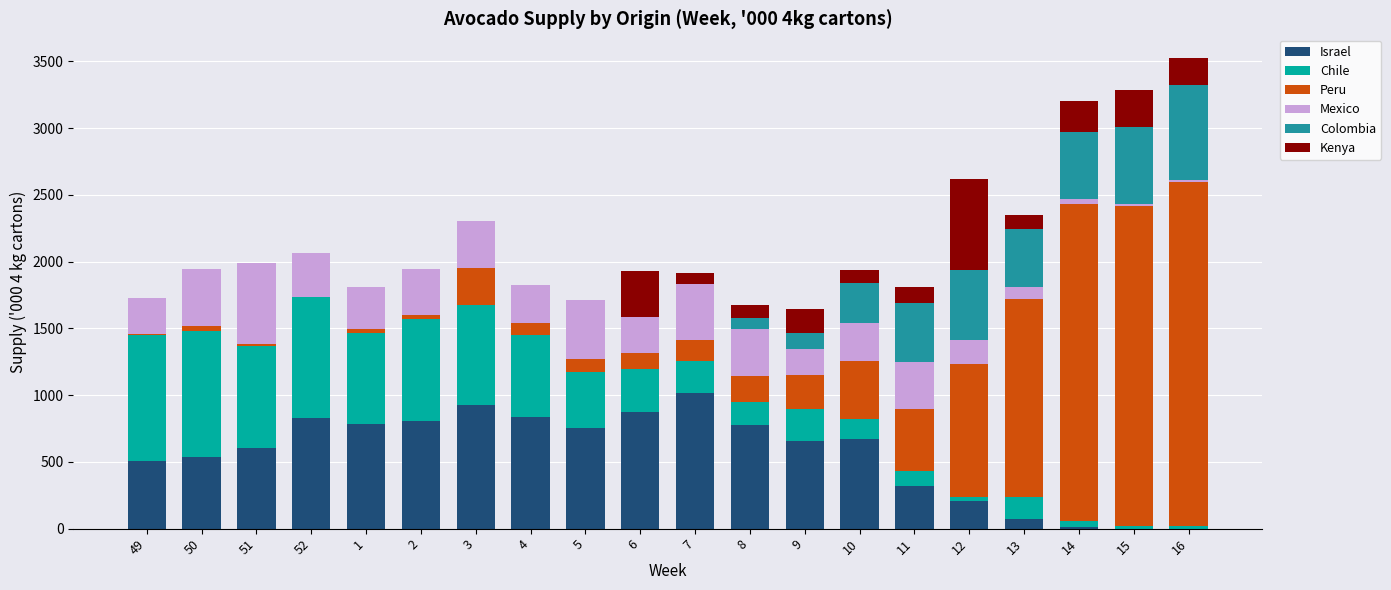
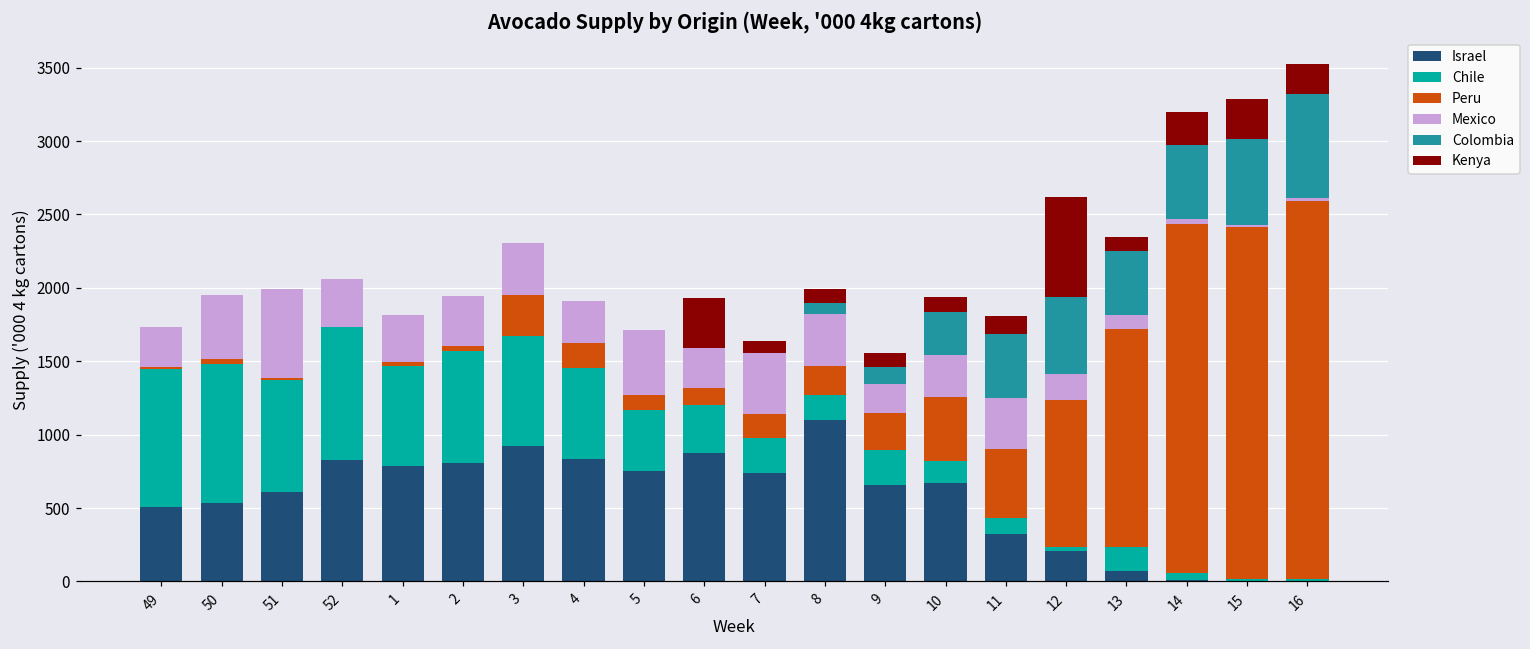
  {
    "Israel": {
      "49": 510,
      "50": 540,
      "51": 610,
      "52": 830,
      "1": 790,
      "2": 810,
      "3": 920,
      "4": 840,
      "5": 760,
      "6": 880,
-     "7": 1010,
-     "8": 780,
+     "7": 740,
+     "8": 1100,
      "9": 660,
      "10": 670,
      "11": 320,
      "12": 210,
      "13": 70,
      "15": 0,
      "16": 0
    },
    "Peru": {
      "50": 30,
      "52": 0,
      "1": 30,
      "2": 30,
      "3": 280,
-     "4": 80,
+     "4": 170,
      "5": 100,
      "6": 120,
      "7": 160,
      "8": 200,
      "9": 250,
      "10": 430,
      "11": 460,
      "12": 1000,
      "13": 1490,
      "14": 2380,
      "15": 2400,
      "16": 2580
    },
    "Mexico": {
      "49": 270,
      "50": 430,
      "51": 600,
      "52": 330,
      "1": 320,
      "2": 340,
      "3": 360,
      "4": 290,
      "5": 440,
      "6": 270,
      "7": 420,
      "8": 350,
      "9": 200,
      "10": 290,
      "11": 350,
      "12": 180,
      "13": 90,
      "14": 30
    },
    "Kenya": {
      "49": 0,
      "50": 0,
      "51": 0,
      "52": 0,
      "1": 0,
      "2": 0,
      "3": 0,
      "4": 0,
      "5": 0,
      "6": 340,
      "7": 80,
      "8": 100,
-     "9": 180,
+     "9": 100,
      "10": 100,
      "11": 120,
      "12": 680,
      "13": 100,
      "14": 230,
      "15": 280,
      "16": 210
    }
  }
